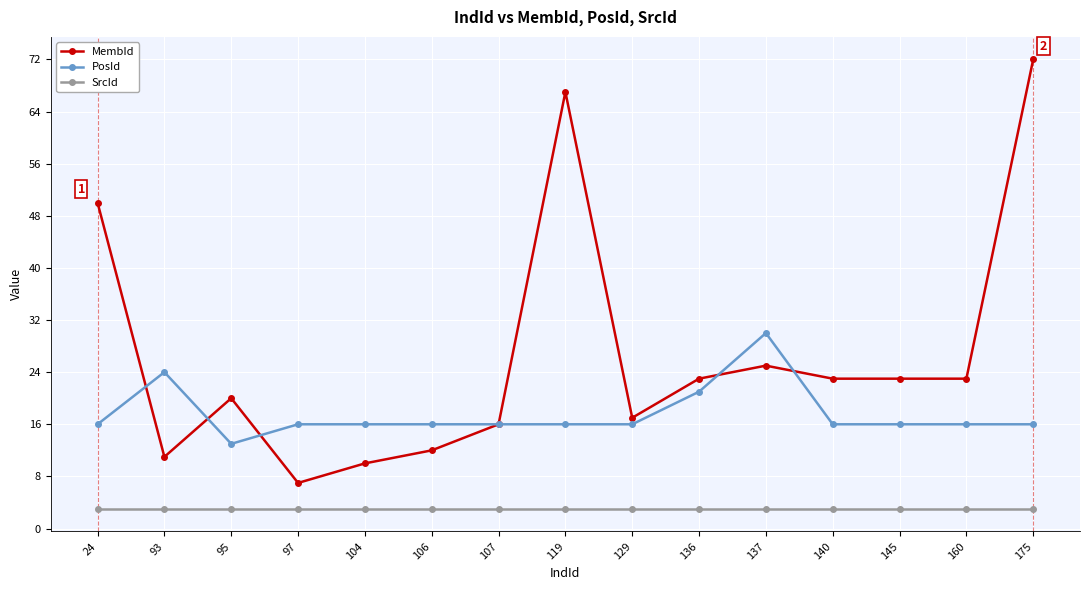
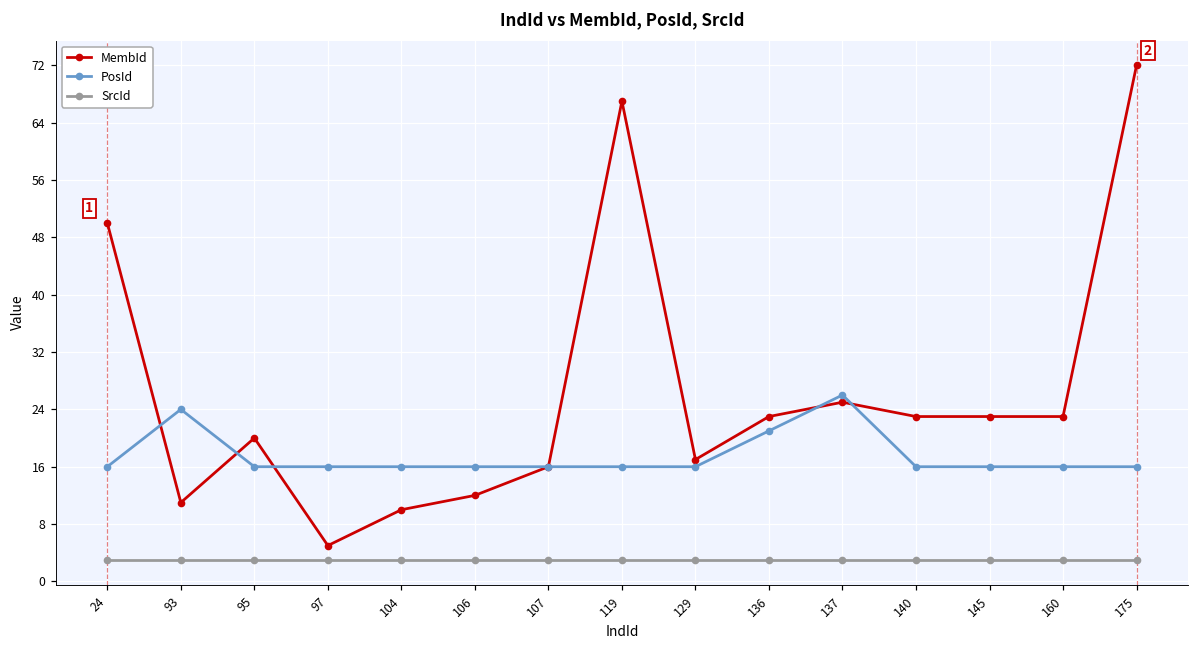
  {
    "MembId": {
      "93": 11,
      "95": 20,
-     "97": 7,
+     "97": 5,
      "104": 10,
      "106": 12,
      "119": 67,
      "129": 17,
      "136": 23,
      "137": 25,
      "140": 23,
      "145": 23,
      "160": 23
    },
    "PosId": {
      "24": 16,
      "93": 24,
-     "95": 13,
+     "95": 16,
      "97": 16,
      "104": 16,
      "106": 16,
      "119": 16,
      "129": 16,
      "136": 21,
-     "137": 30,
+     "137": 26,
      "140": 16,
      "145": 16,
      "160": 16,
      "175": 16
    },
    "SrcId": {
      "24": 3,
      "93": 3,
      "95": 3,
      "97": 3,
      "104": 3,
      "106": 3,
      "107": 3,
      "119": 3,
      "129": 3,
      "136": 3,
      "137": 3,
      "140": 3,
      "145": 3,
      "160": 3,
      "175": 3
    }
  }
